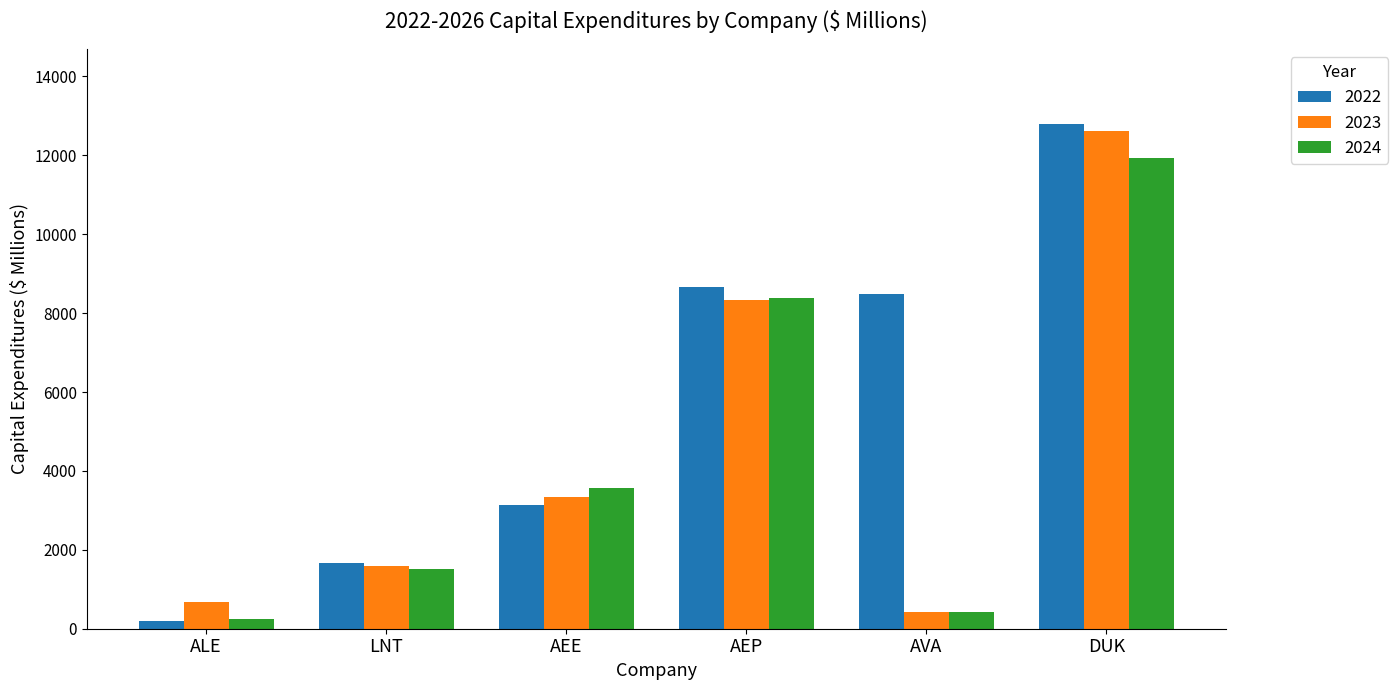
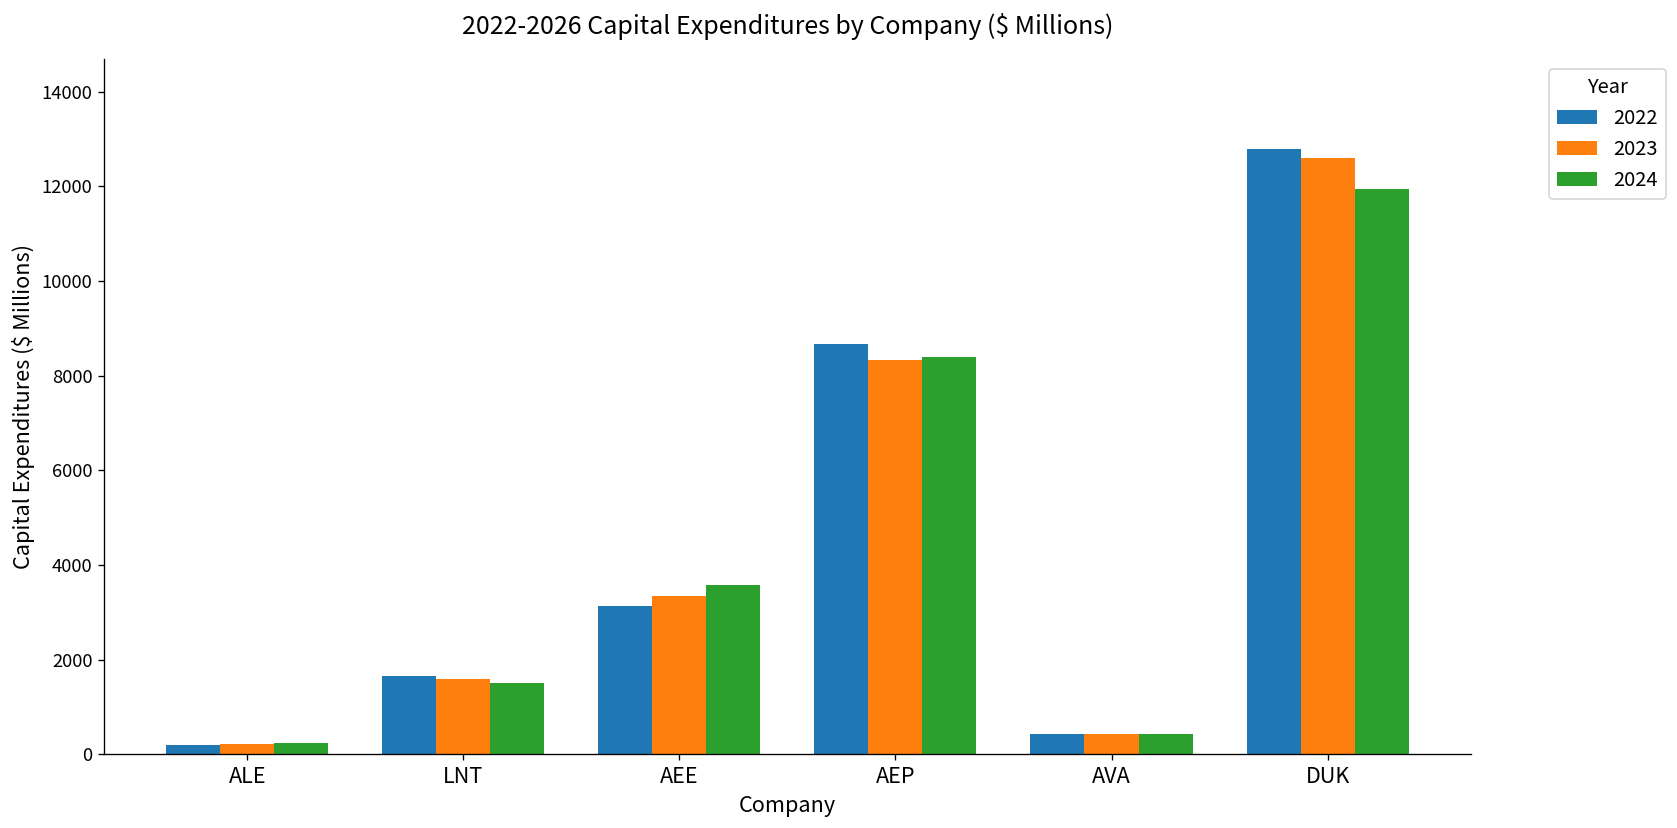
  {
    "2022": {
      "ALE": 200,
      "LNT": 1700,
      "AEE": 3100,
      "AEP": 8700,
-     "AVA": 8500,
+     "AVA": 400,
      "DUK": 12800
    },
    "2023": {
-     "ALE": 700,
+     "ALE": 200,
      "LNT": 1600,
      "AEE": 3300,
      "AEP": 8300,
      "AVA": 400,
      "DUK": 12600
    },
    "2024": {
      "ALE": 200,
      "LNT": 1500,
      "AEE": 3600,
      "AEP": 8400,
      "AVA": 400,
      "DUK": 11900
    }
  }
